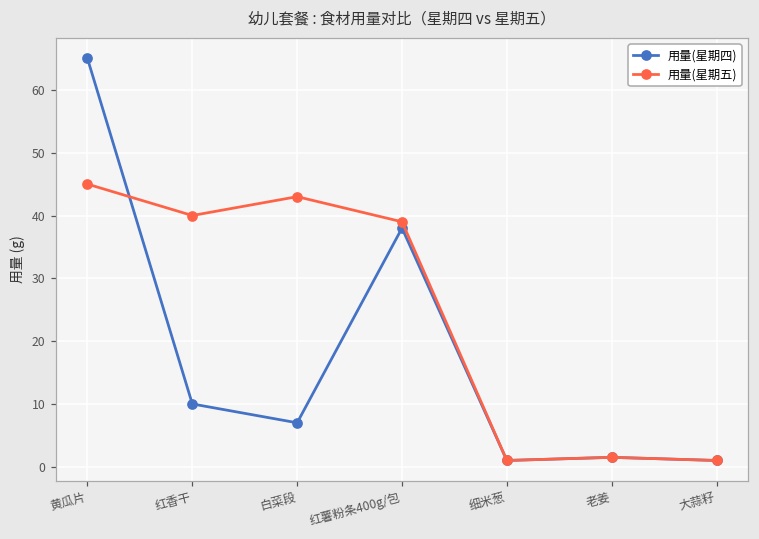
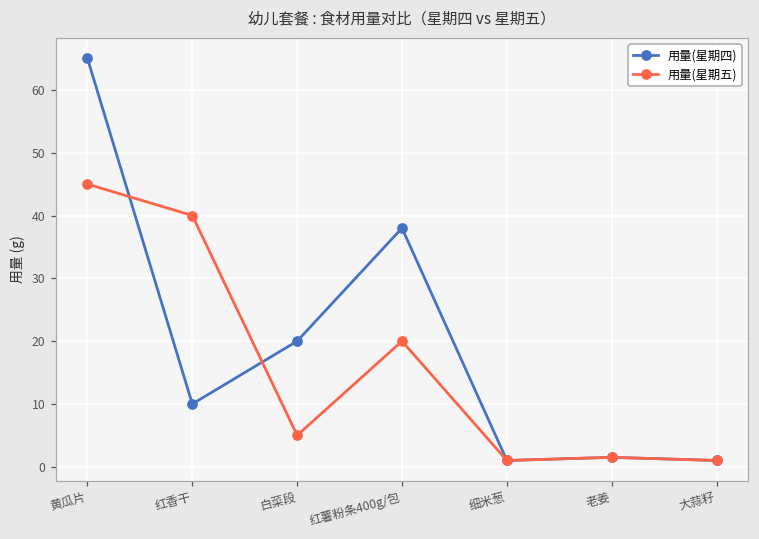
  {
    "用量(星期四)": {
      "黄瓜片": 65,
      "红香干": 10,
-     "白菜段": 7,
+     "白菜段": 20,
      "红薯粉条400g/包": 38
    },
    "用量(星期五)": {
      "黄瓜片": 45,
      "红香干": 40,
-     "白菜段": 43,
-     "红薯粉条400g/包": 39
+     "白菜段": 5,
+     "红薯粉条400g/包": 20
    }
  }
